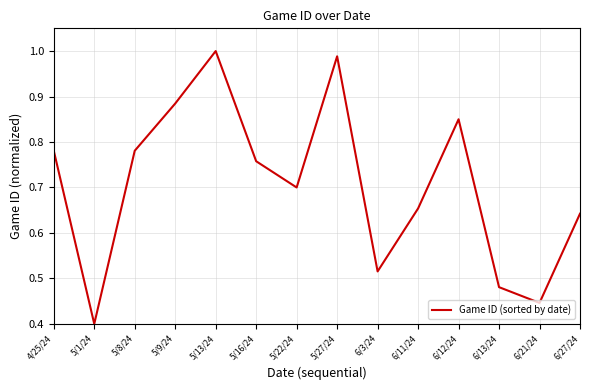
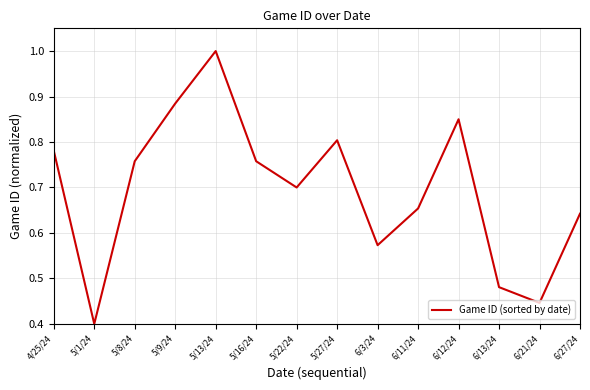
  {
    "4/25/24": 0.78,
    "5/1/24": 0.40,
-   "5/8/24": 0.78,
+   "5/8/24": 0.76,
    "5/9/24": 0.88,
    "5/13/24": 1.00,
    "5/16/24": 0.76,
    "5/22/24": 0.70,
-   "5/27/24": 0.99,
-   "6/3/24": 0.52,
+   "5/27/24": 0.80,
+   "6/3/24": 0.57,
    "6/11/24": 0.65,
    "6/12/24": 0.85,
    "6/13/24": 0.48,
    "6/27/24": 0.64
  }
